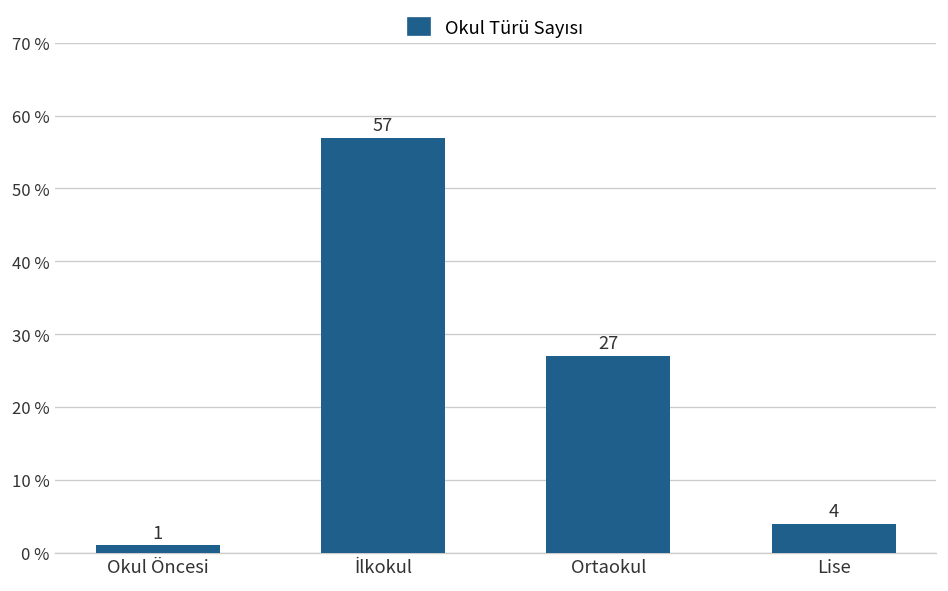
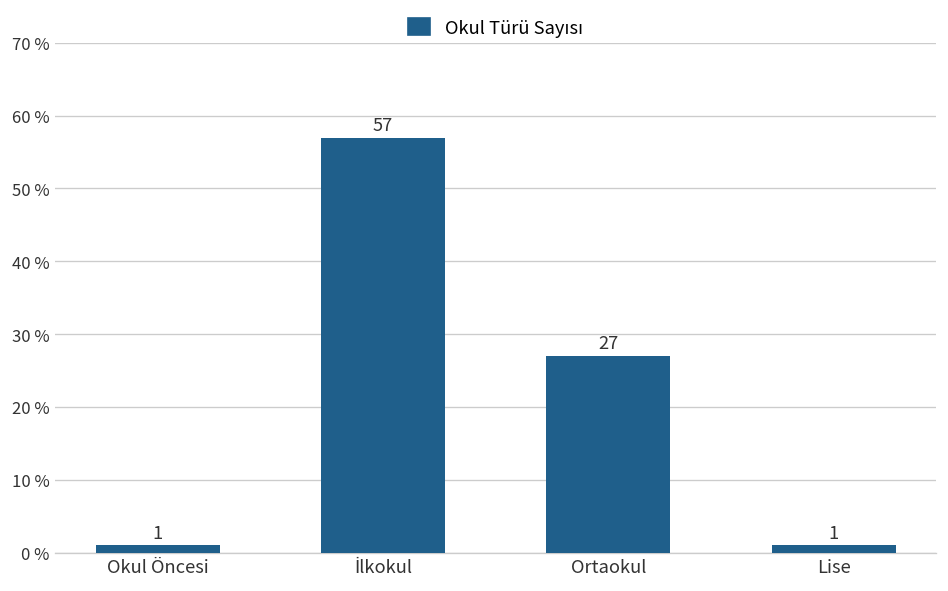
  {
    "Okul Öncesi": 1,
    "İlkokul": 57,
    "Ortaokul": 27,
-   "Lise": 4
+   "Lise": 1
  }
